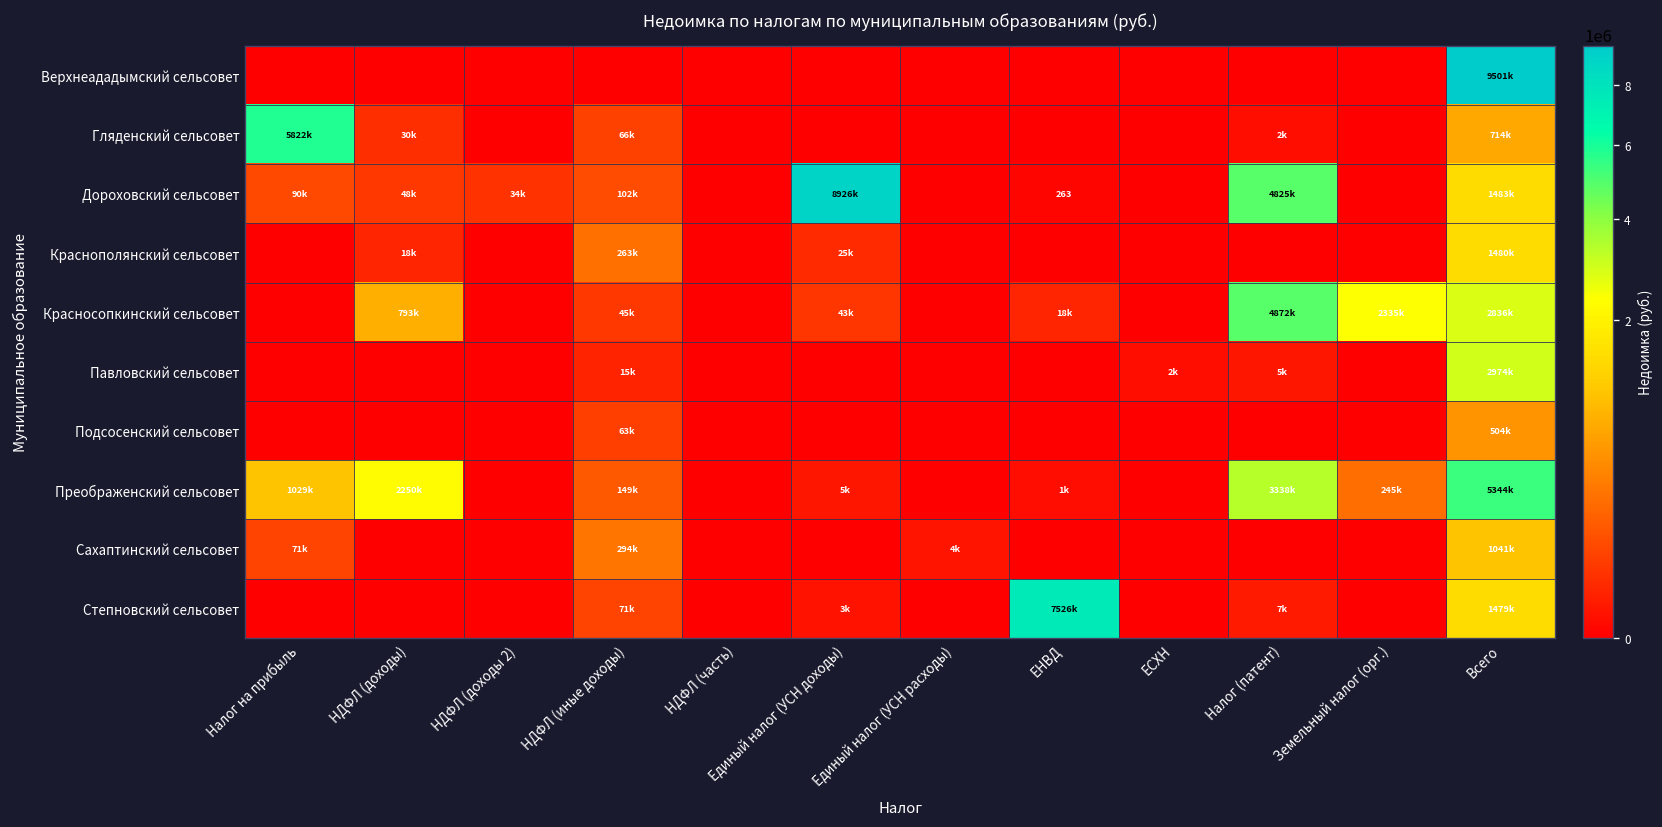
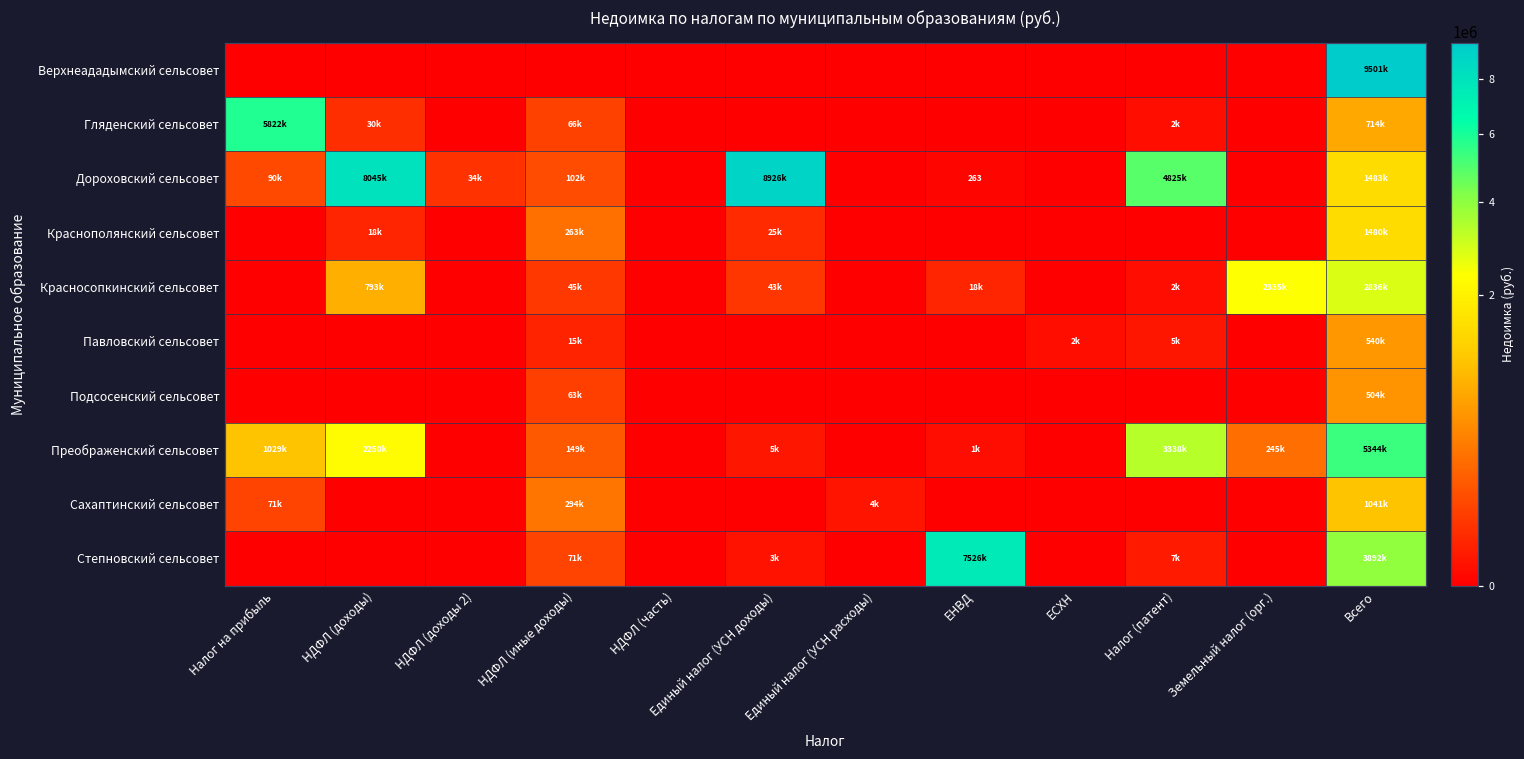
  {
    "Верхнеададымский сельсовет": {
      "Всего": "9501k"
    },
    "Гляденский сельсовет": {
      "Налог на прибыль": "5822k",
      "НДФЛ (доходы)": "30k",
      "НДФЛ (иные доходы)": "66k",
      "Налог (патент)": "2k",
      "Всего": "714k"
    },
    "Дороховский сельсовет": {
      "Налог на прибыль": "90k",
-     "НДФЛ (доходы)": "48k",
+     "НДФЛ (доходы)": "8045k",
      "НДФЛ (доходы 2)": "34k",
      "НДФЛ (иные доходы)": "102k",
      "Единый налог (УСН доходы)": "8926k",
      "ЕНВД": "263",
      "Налог (патент)": "4825k",
      "Всего": "1483k"
    },
    "Краснополянский сельсовет": {
      "НДФЛ (доходы)": "18k",
      "НДФЛ (иные доходы)": "263k",
      "Единый налог (УСН доходы)": "25k",
      "Всего": "1480k"
    },
    "Красносопкинский сельсовет": {
      "НДФЛ (доходы)": "793k",
      "НДФЛ (иные доходы)": "45k",
      "Единый налог (УСН доходы)": "43k",
      "ЕНВД": "18k",
-     "Налог (патент)": "4872k",
+     "Налог (патент)": "2k",
      "Земельный налог (орг.)": "2335k",
      "Всего": "2836k"
    },
    "Павловский сельсовет": {
      "НДФЛ (иные доходы)": "15k",
      "ЕСХН": "2k",
      "Налог (патент)": "5k",
-     "Всего": "2974k"
+     "Всего": "540k"
    },
    "Подсосенский сельсовет": {
      "НДФЛ (иные доходы)": "63k",
      "Всего": "504k"
    },
    "Преображенский сельсовет": {
      "Налог на прибыль": "1029k",
      "НДФЛ (доходы)": "2250k",
      "НДФЛ (иные доходы)": "149k",
      "Единый налог (УСН доходы)": "5k",
      "ЕНВД": "1k",
      "Налог (патент)": "3338k",
      "Земельный налог (орг.)": "245k",
      "Всего": "5344k"
    },
    "Сахаптинский сельсовет": {
      "Налог на прибыль": "71k",
      "НДФЛ (иные доходы)": "294k",
      "Единый налог (УСН расходы)": "4k",
      "Всего": "1041k"
    },
    "Степновский сельсовет": {
      "НДФЛ (иные доходы)": "71k",
      "Единый налог (УСН доходы)": "3k",
      "ЕНВД": "7526k",
      "Налог (патент)": "7k",
-     "Всего": "1479k"
+     "Всего": "3892k"
    }
  }
